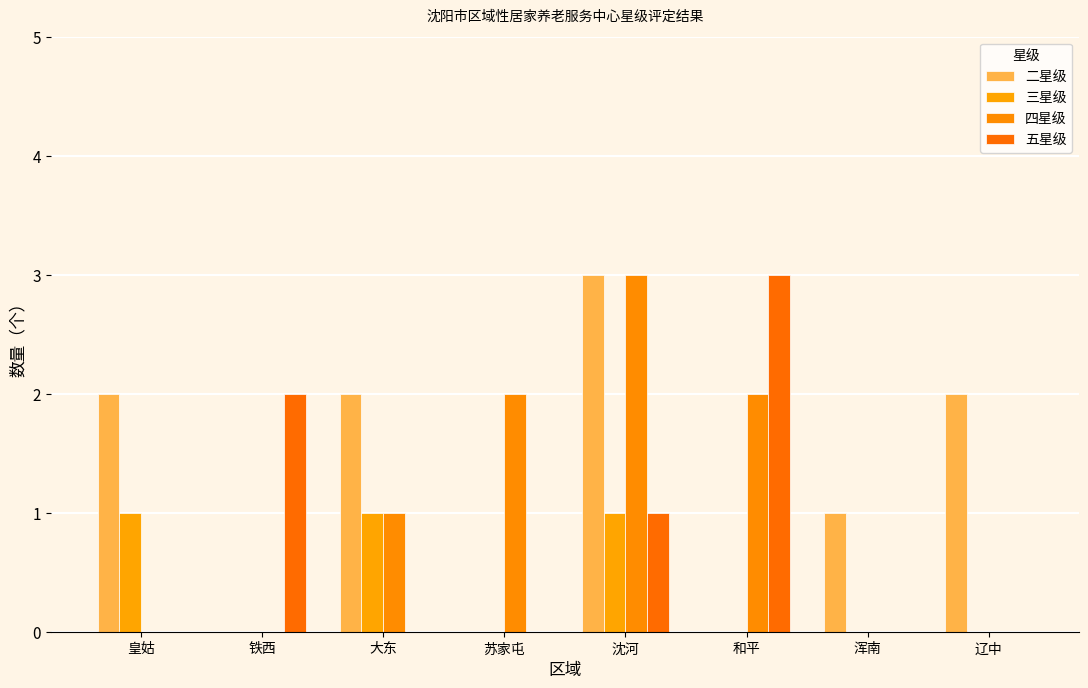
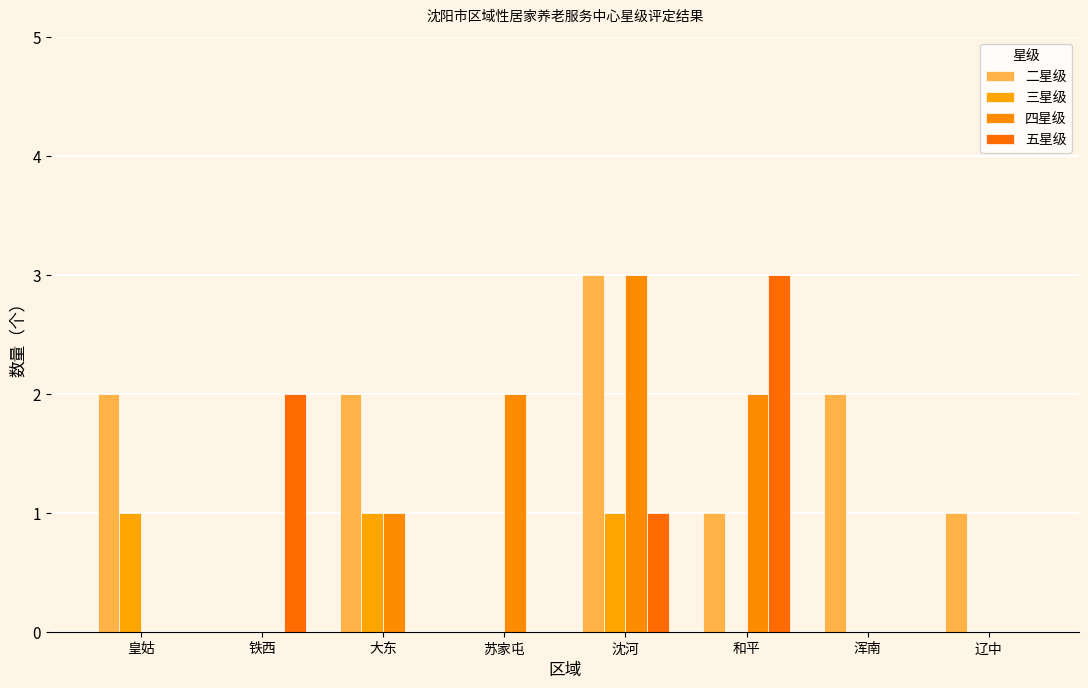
  {
    "二星级": {
      "皇姑": 2,
      "铁西": 0,
      "大东": 2,
      "苏家屯": 0,
      "沈河": 3,
-     "和平": 0,
-     "浑南": 1,
-     "辽中": 2
+     "和平": 1,
+     "浑南": 2,
+     "辽中": 1
    }
  }
